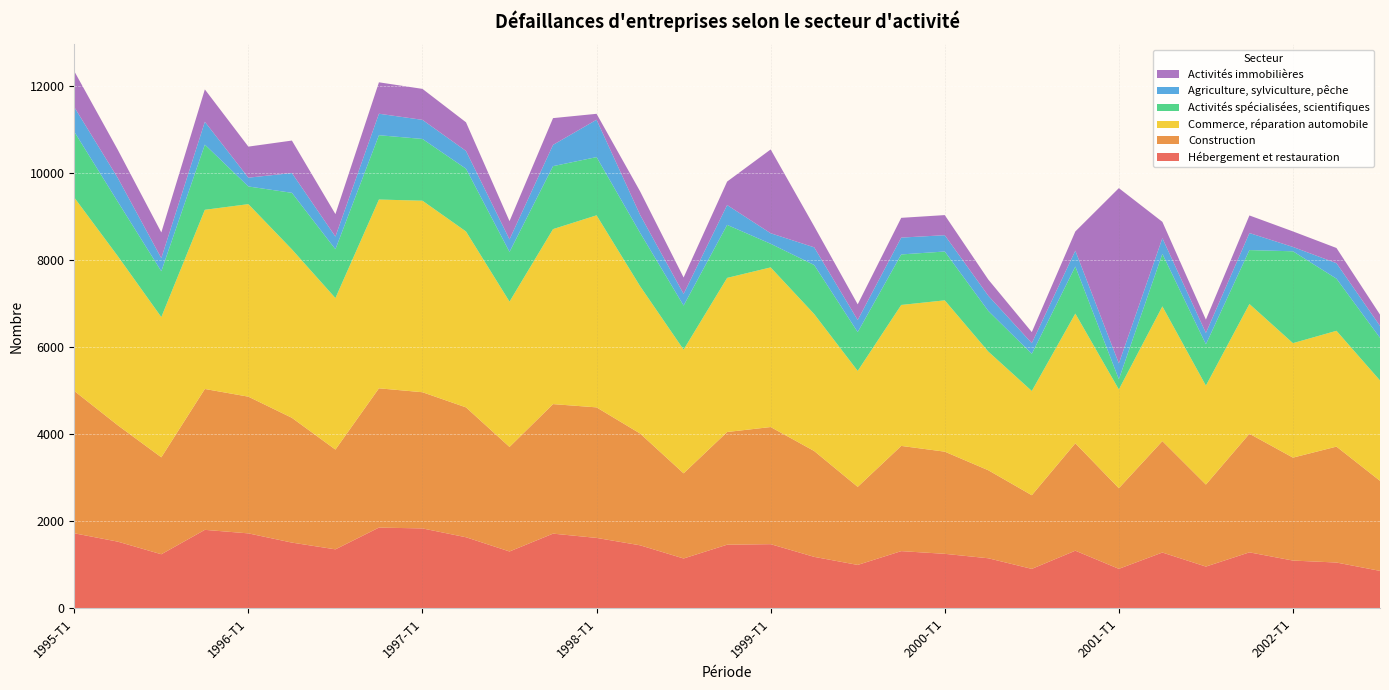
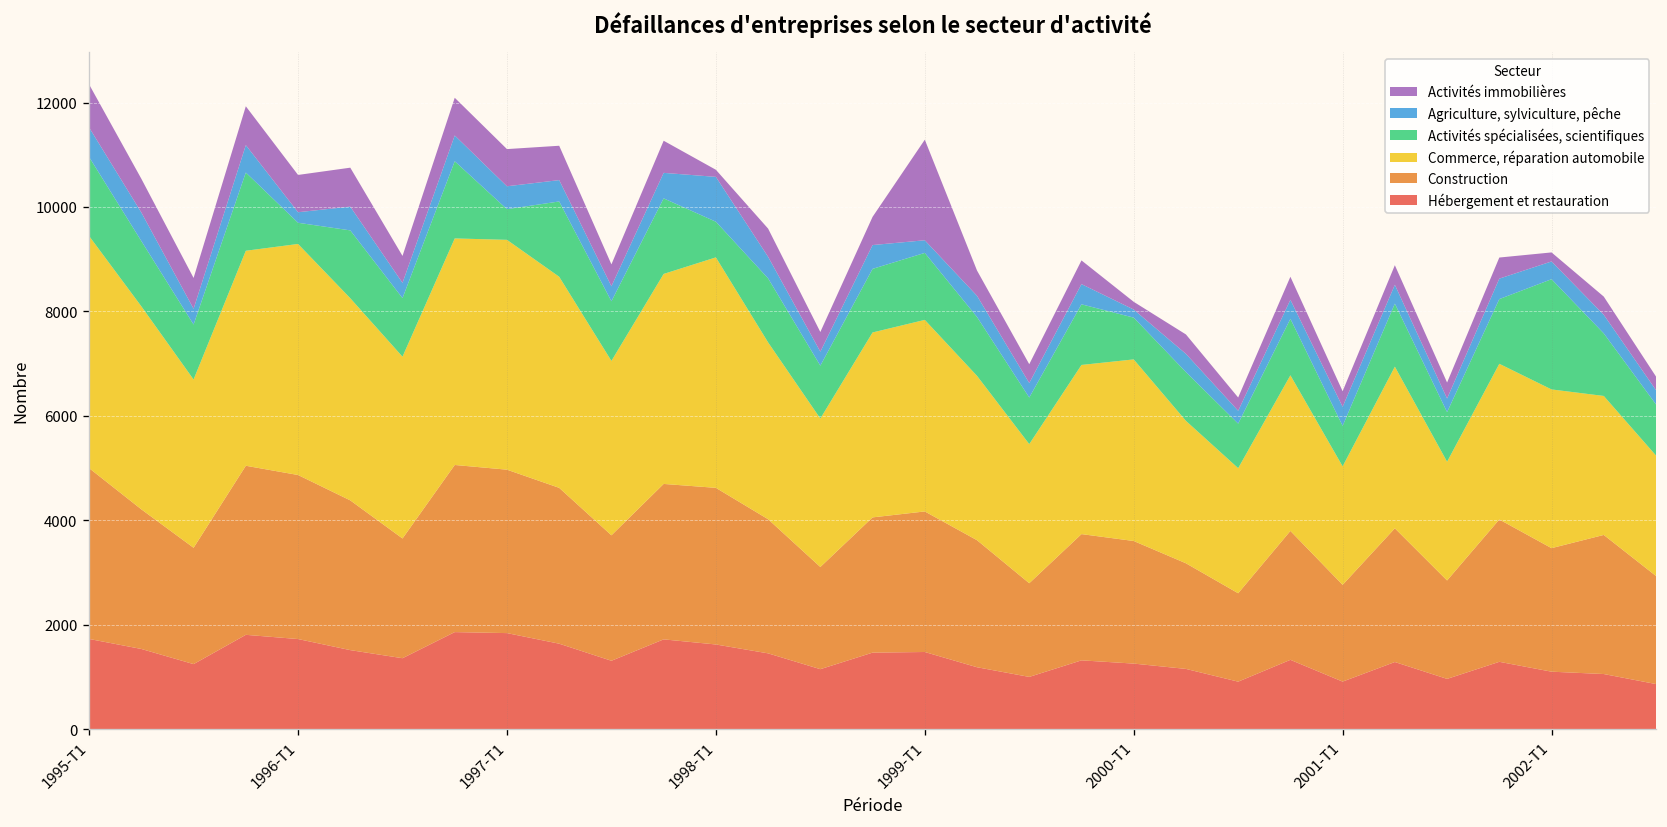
  {
    "Commerce, réparation automobile": {
      "1995-T1": 4400,
      "1996-T1": 4400,
      "1997-T1": 4400,
      "1998-T1": 4400,
      "1999-T1": 3700,
      "2000-T1": 3500,
      "2001-T1": 2300,
-     "2002-T1": 2600
+     "2002-T1": 3000
    },
    "Activités spécialisées, scientifiques": {
      "1995-T1": 1500,
      "1996-T1": 400,
-     "1997-T1": 1400,
-     "1998-T1": 1300,
-     "1999-T1": 500,
-     "2000-T1": 1100,
-     "2001-T1": 200,
+     "1997-T1": 600,
+     "1998-T1": 700,
+     "1999-T1": 1300,
+     "2000-T1": 800,
+     "2001-T1": 800,
      "2002-T1": 2100
    },
    "Agriculture, sylviculture, pêche": {
      "1995-T1": 600,
      "1996-T1": 200,
      "1997-T1": 400,
      "1998-T1": 900,
      "1999-T1": 200,
-     "2000-T1": 400,
+     "2000-T1": 200,
      "2001-T1": 400,
-     "2002-T1": 100
+     "2002-T1": 300
    },
    "Activités immobilières": {
      "1995-T1": 800,
      "1996-T1": 700,
      "1997-T1": 700,
      "1998-T1": 100,
      "1999-T1": 1900,
-     "2000-T1": 500,
-     "2001-T1": 4000,
-     "2002-T1": 400
+     "2000-T1": 100,
+     "2001-T1": 300,
+     "2002-T1": 200
    }
  }
